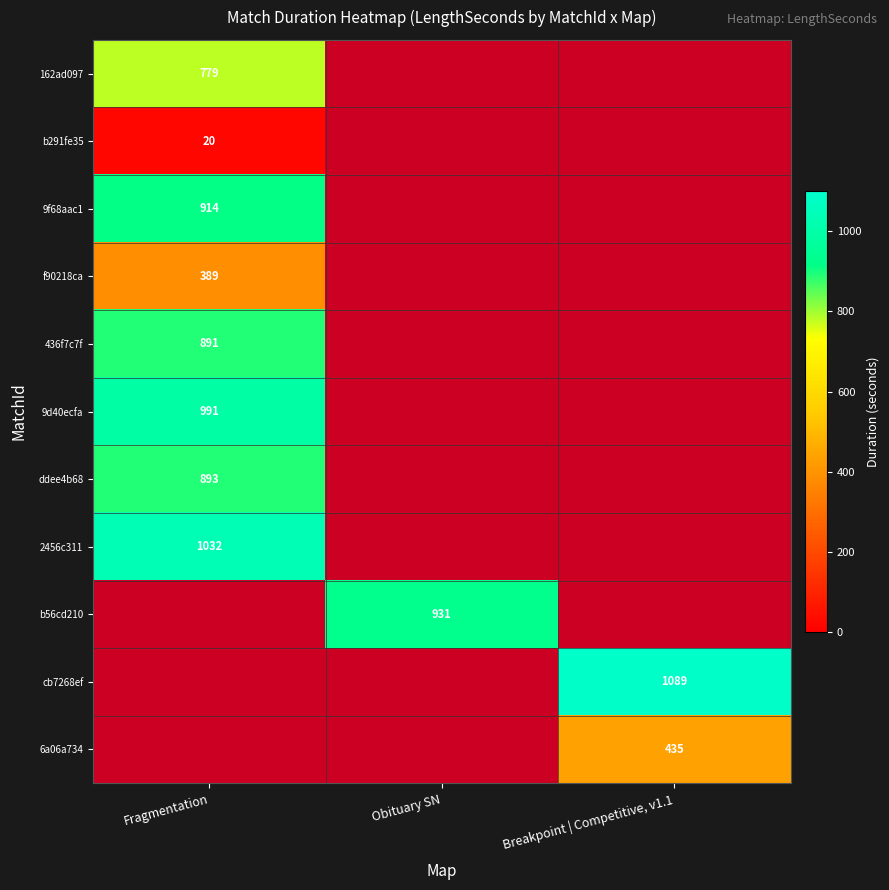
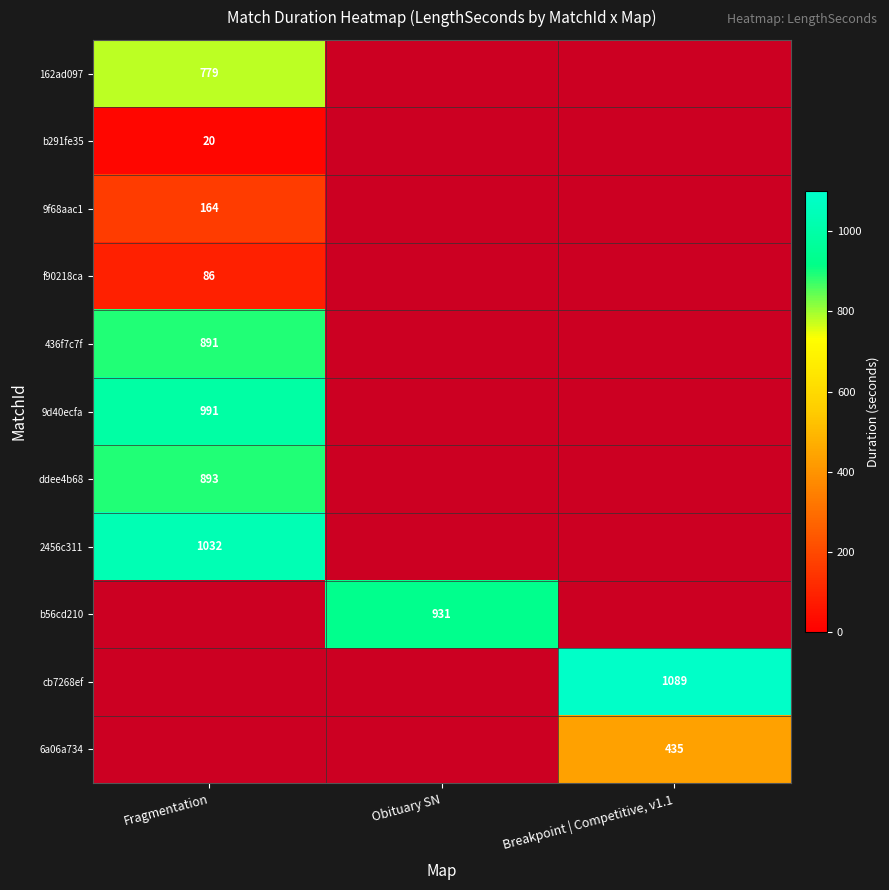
  {
    "162ad097": {
      "Fragmentation": 779
    },
    "b291fe35": {
      "Fragmentation": 20
    },
    "9f68aac1": {
-     "Fragmentation": 914
+     "Fragmentation": 164
    },
    "f90218ca": {
-     "Fragmentation": 389
+     "Fragmentation": 86
    },
    "436f7c7f": {
      "Fragmentation": 891
    },
    "9d40ecfa": {
      "Fragmentation": 991
    },
    "ddee4b68": {
      "Fragmentation": 893
    },
    "2456c311": {
      "Fragmentation": 1032
    },
    "b56cd210": {
      "Obituary SN": 931
    },
    "cb7268ef": {
      "Breakpoint | Competitive, v1.1": 1089
    },
    "6a06a734": {
      "Breakpoint | Competitive, v1.1": 435
    }
  }
